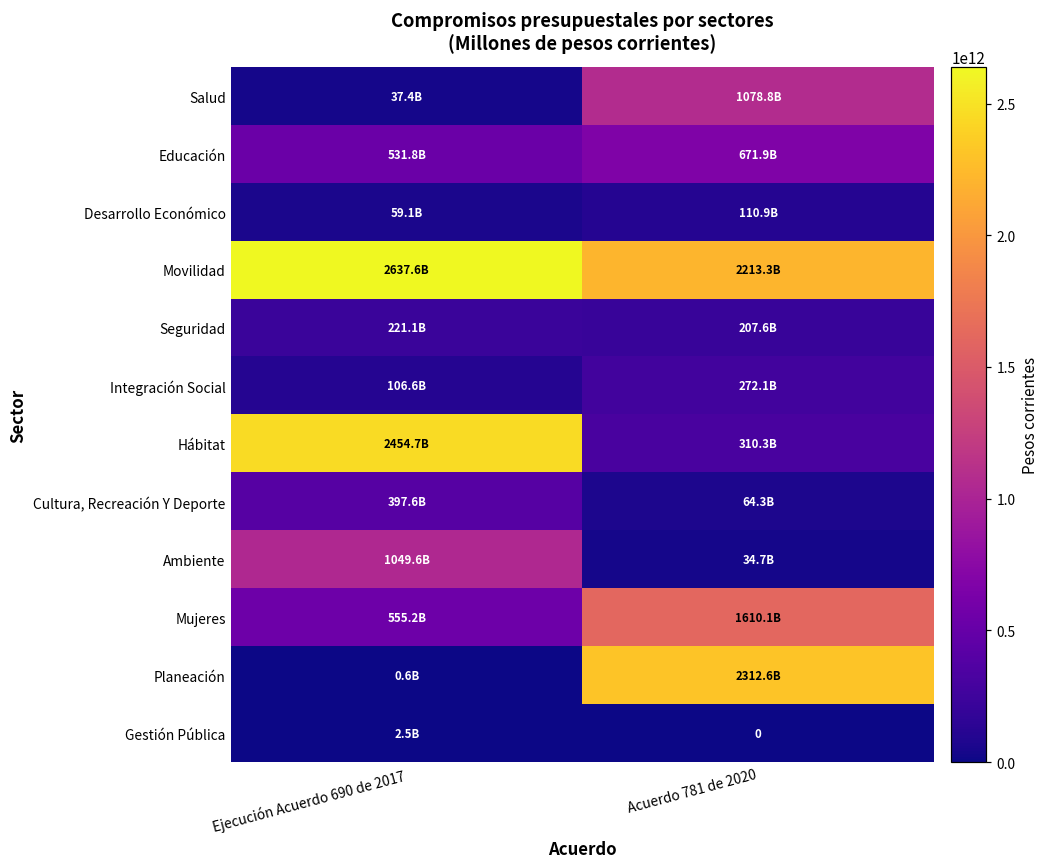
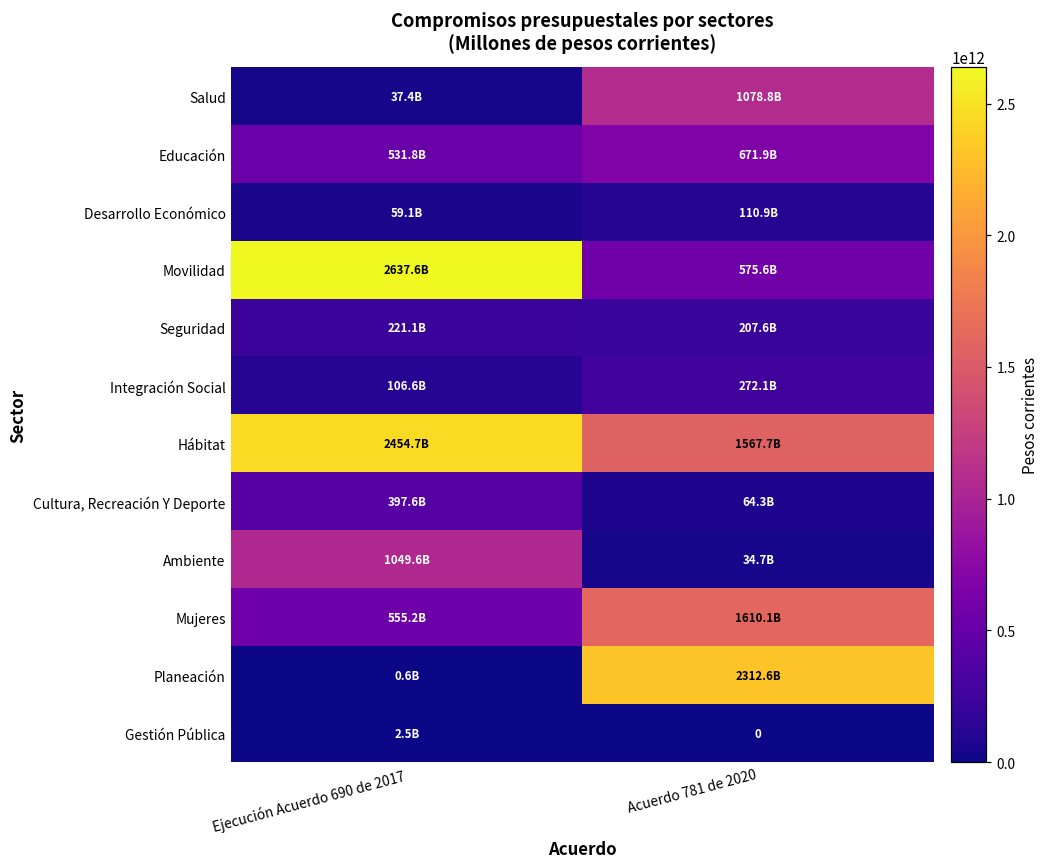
  {
    "Salud": {
      "Ejecución Acuerdo 690 de 2017": "37.4B",
      "Acuerdo 781 de 2020": "1078.8B"
    },
    "Educación": {
      "Ejecución Acuerdo 690 de 2017": "531.8B",
      "Acuerdo 781 de 2020": "671.9B"
    },
    "Desarrollo Económico": {
      "Ejecución Acuerdo 690 de 2017": "59.1B",
      "Acuerdo 781 de 2020": "110.9B"
    },
    "Movilidad": {
      "Ejecución Acuerdo 690 de 2017": "2637.6B",
-     "Acuerdo 781 de 2020": "2213.3B"
+     "Acuerdo 781 de 2020": "575.6B"
    },
    "Seguridad": {
      "Ejecución Acuerdo 690 de 2017": "221.1B",
      "Acuerdo 781 de 2020": "207.6B"
    },
    "Integración Social": {
      "Ejecución Acuerdo 690 de 2017": "106.6B",
      "Acuerdo 781 de 2020": "272.1B"
    },
    "Hábitat": {
      "Ejecución Acuerdo 690 de 2017": "2454.7B",
-     "Acuerdo 781 de 2020": "310.3B"
+     "Acuerdo 781 de 2020": "1567.7B"
    },
    "Cultura, Recreación Y Deporte": {
      "Ejecución Acuerdo 690 de 2017": "397.6B",
      "Acuerdo 781 de 2020": "64.3B"
    },
    "Ambiente": {
      "Ejecución Acuerdo 690 de 2017": "1049.6B",
      "Acuerdo 781 de 2020": "34.7B"
    },
    "Mujeres": {
      "Ejecución Acuerdo 690 de 2017": "555.2B",
      "Acuerdo 781 de 2020": "1610.1B"
    },
    "Planeación": {
      "Ejecución Acuerdo 690 de 2017": "0.6B",
      "Acuerdo 781 de 2020": "2312.6B"
    },
    "Gestión Pública": {
      "Ejecución Acuerdo 690 de 2017": "2.5B",
      "Acuerdo 781 de 2020": "0"
    }
  }
